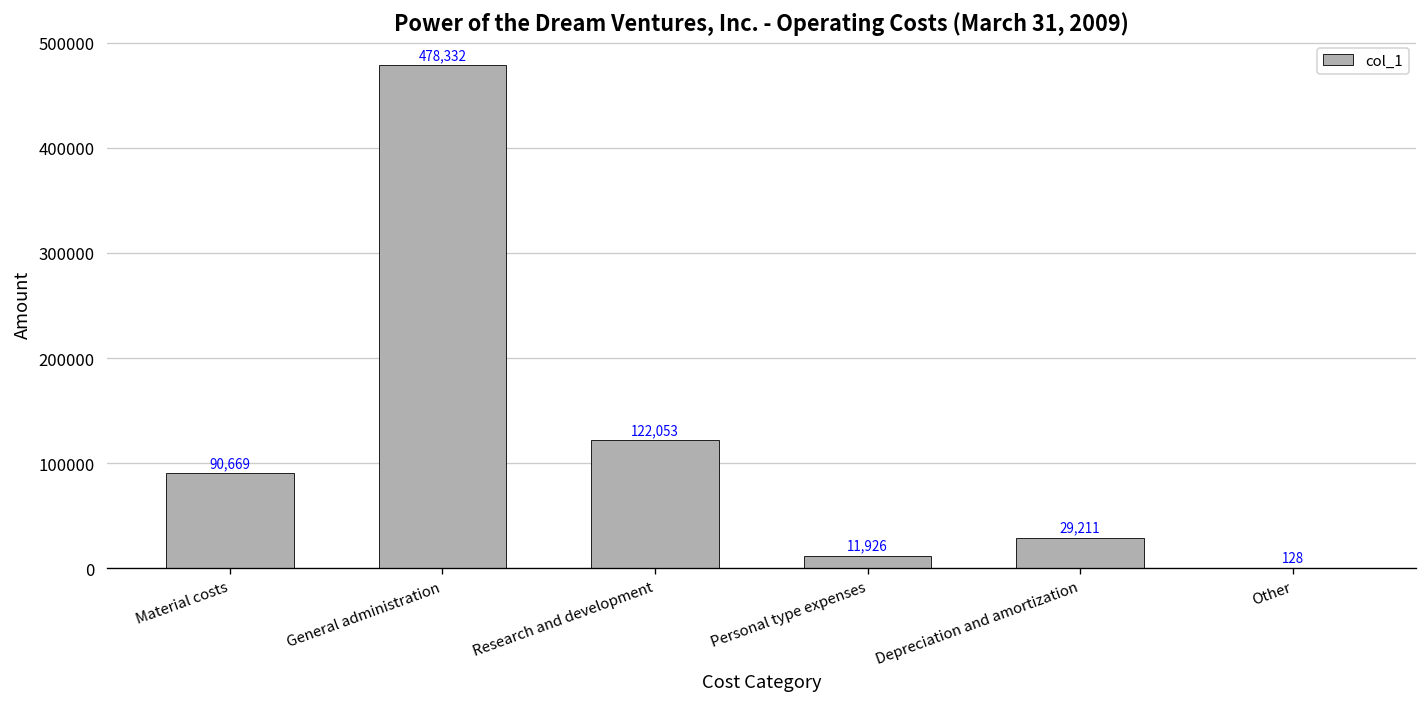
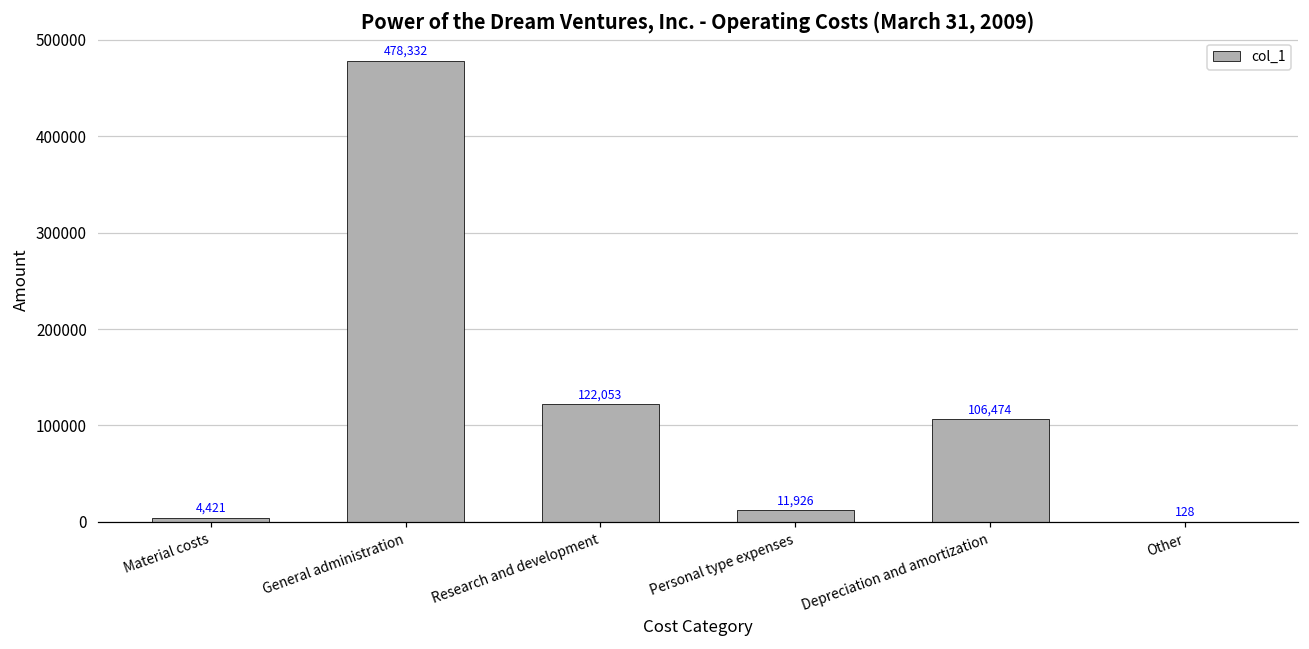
  {
-   "Material costs": "90,669",
+   "Material costs": "4,421",
    "General administration": "478,332",
    "Research and development": "122,053",
    "Personal type expenses": "11,926",
-   "Depreciation and amortization": "29,211",
+   "Depreciation and amortization": "106,474",
    "Other": "128"
  }
